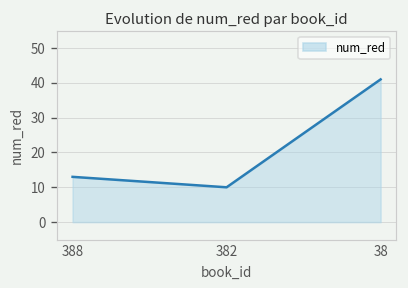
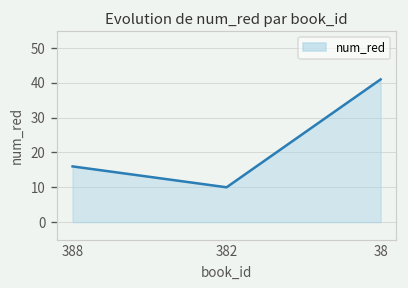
  {
-   "388": 13,
+   "388": 16,
    "382": 10,
    "38": 41
  }
